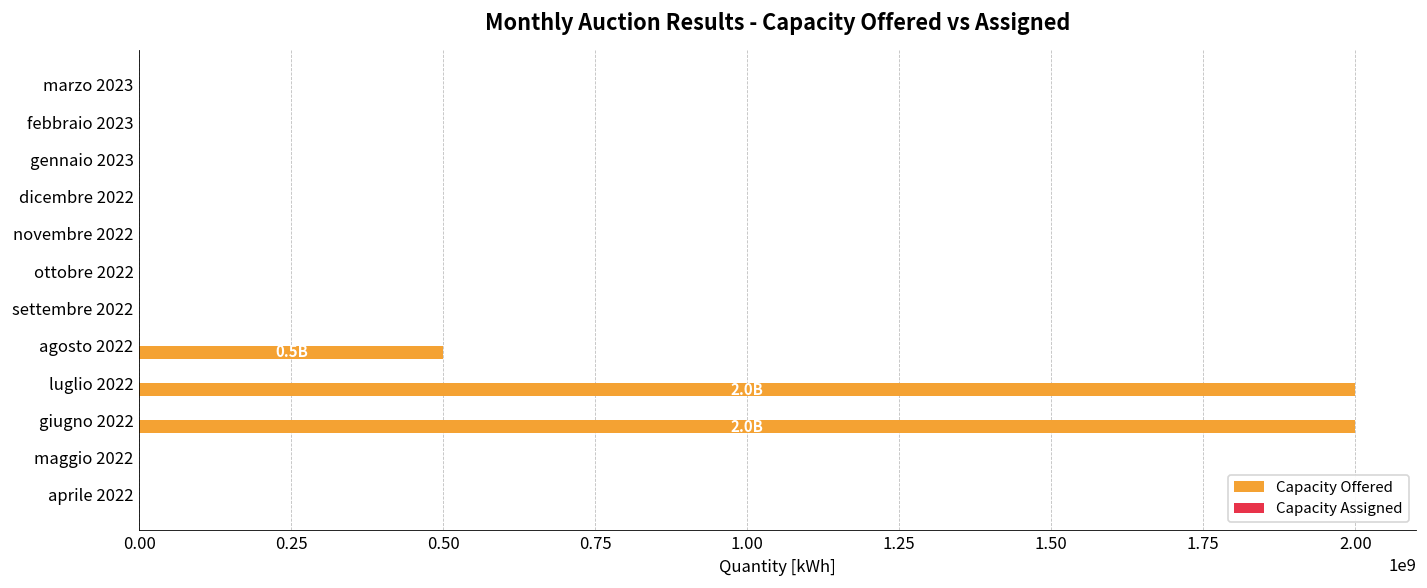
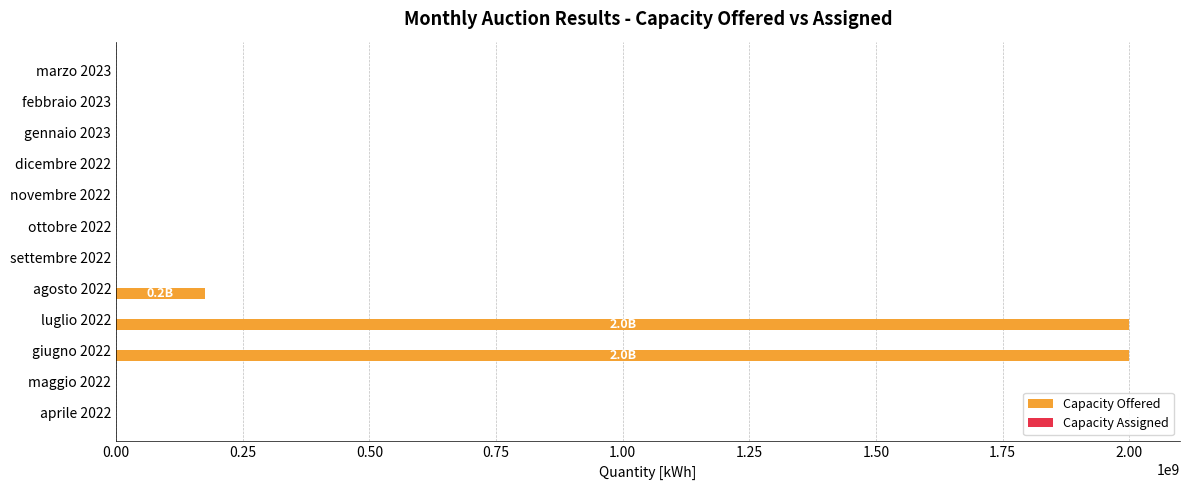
  {
    "Capacity Offered": {
-     "agosto 2022": "0.5B",
+     "agosto 2022": "0.2B",
      "luglio 2022": "2.0B",
      "giugno 2022": "2.0B"
    },
    "Capacity Assigned": {
      "marzo 2023": "0",
      "febbraio 2023": "0",
      "gennaio 2023": "0",
      "dicembre 2022": "0",
      "novembre 2022": "0",
      "ottobre 2022": "0",
      "settembre 2022": "0",
      "agosto 2022": "0",
      "luglio 2022": "0",
      "giugno 2022": "0",
      "maggio 2022": "0",
      "aprile 2022": "0"
    }
  }
